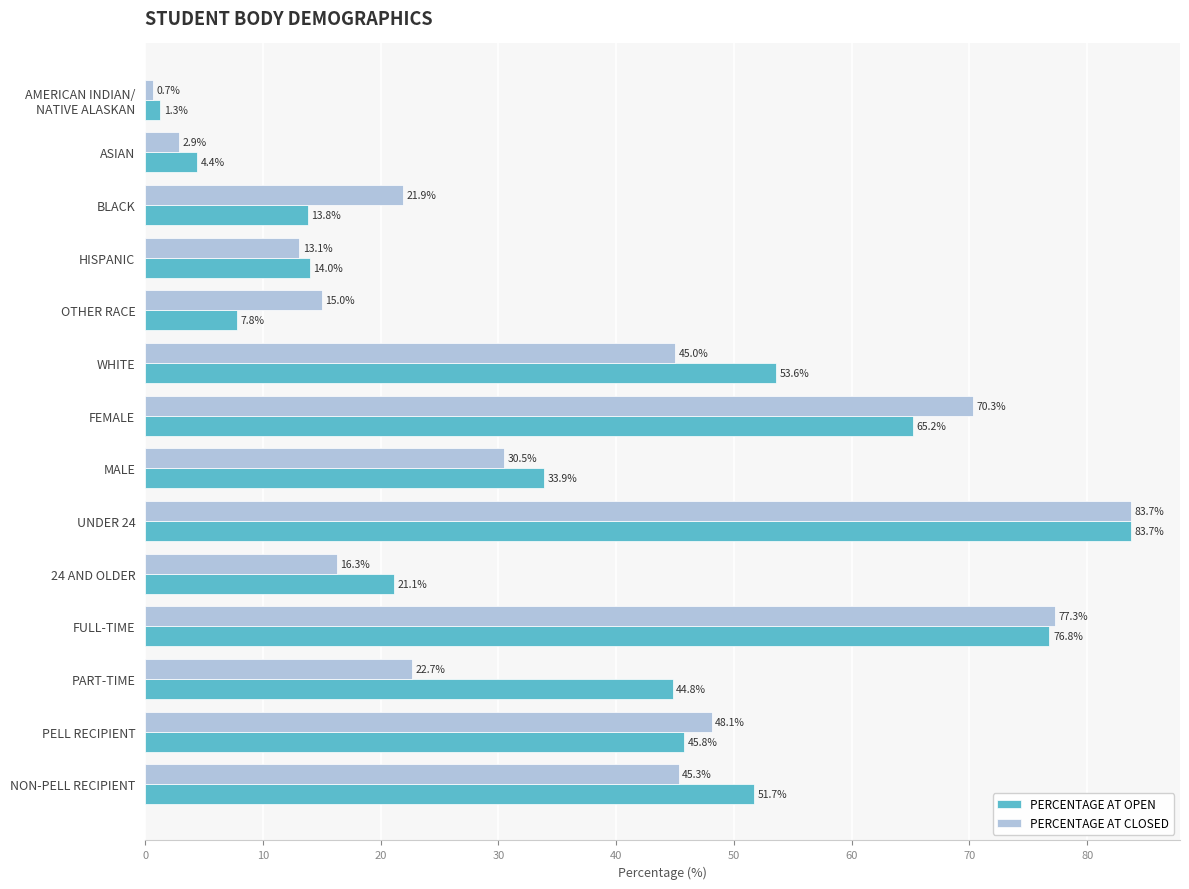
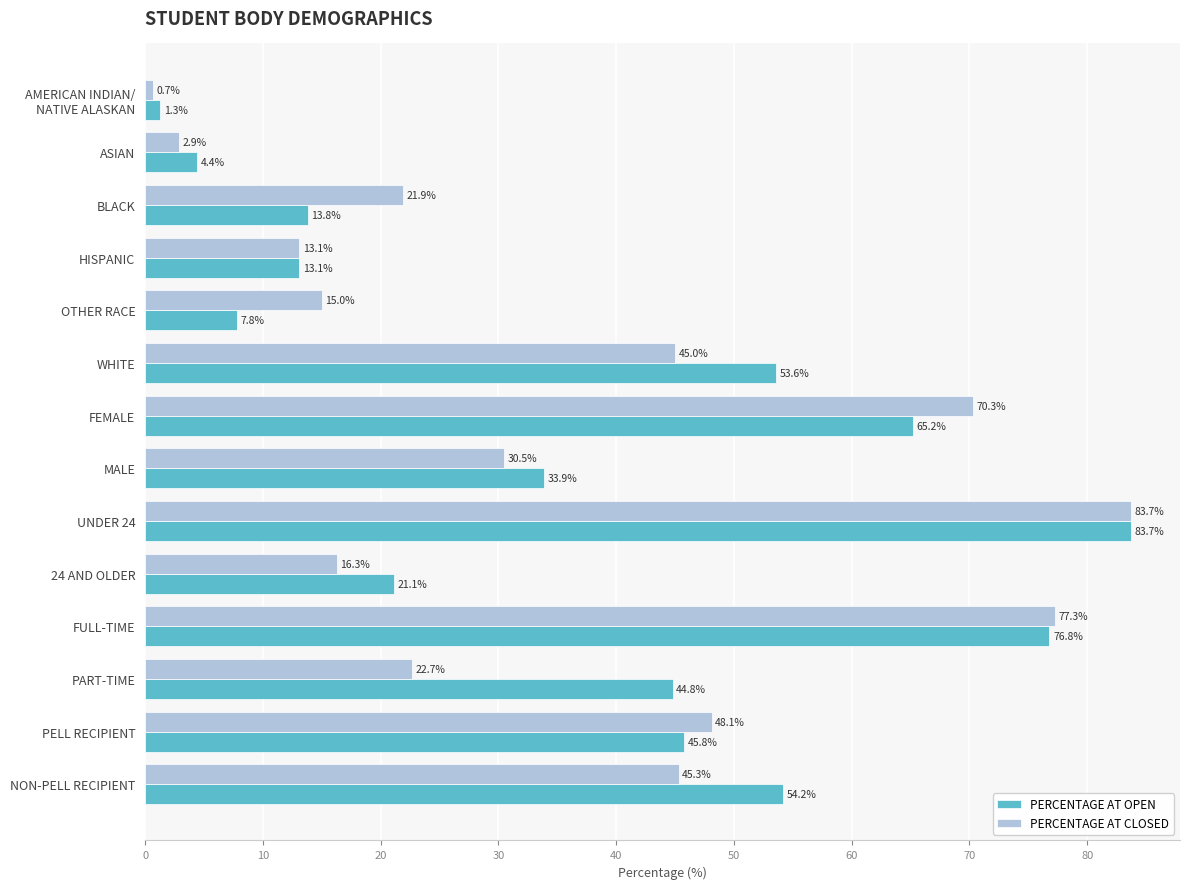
  {
    "PERCENTAGE AT OPEN": {
      "AMERICAN INDIAN/ NATIVE ALASKAN": "1.3%",
      "ASIAN": "4.4%",
      "BLACK": "13.8%",
-     "HISPANIC": "14.0%",
+     "HISPANIC": "13.1%",
      "OTHER RACE": "7.8%",
      "WHITE": "53.6%",
      "FEMALE": "65.2%",
      "MALE": "33.9%",
      "UNDER 24": "83.7%",
      "24 AND OLDER": "21.1%",
      "FULL-TIME": "76.8%",
      "PART-TIME": "44.8%",
      "PELL RECIPIENT": "45.8%",
-     "NON-PELL RECIPIENT": "51.7%"
+     "NON-PELL RECIPIENT": "54.2%"
    },
    "PERCENTAGE AT CLOSED": {
      "AMERICAN INDIAN/ NATIVE ALASKAN": "0.7%",
      "ASIAN": "2.9%",
      "BLACK": "21.9%",
      "HISPANIC": "13.1%",
      "OTHER RACE": "15.0%",
      "WHITE": "45.0%",
      "FEMALE": "70.3%",
      "MALE": "30.5%",
      "UNDER 24": "83.7%",
      "24 AND OLDER": "16.3%",
      "FULL-TIME": "77.3%",
      "PART-TIME": "22.7%",
      "PELL RECIPIENT": "48.1%",
      "NON-PELL RECIPIENT": "45.3%"
    }
  }
